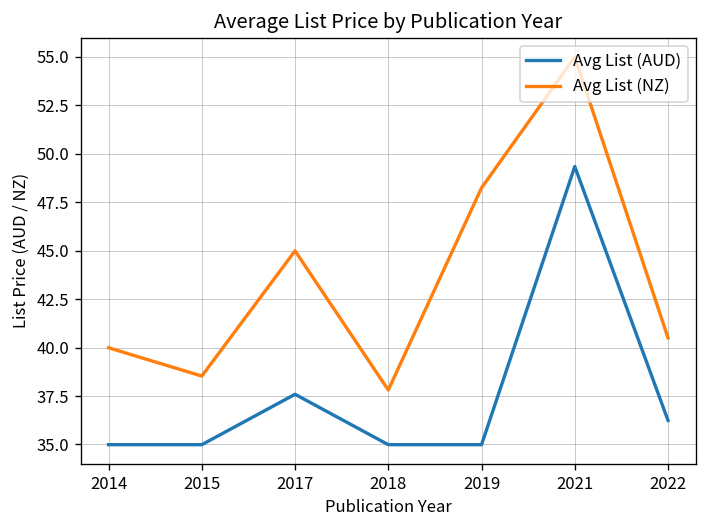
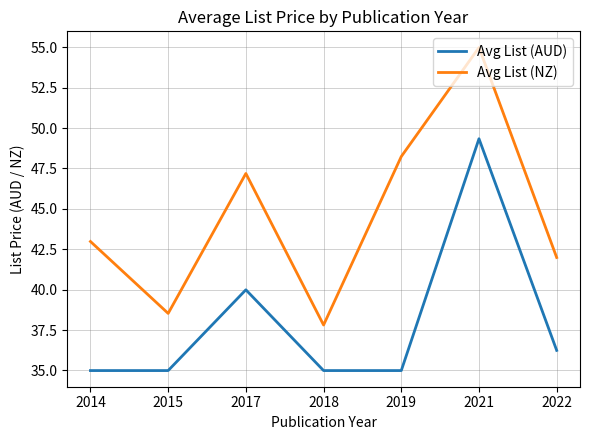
  {
    "Avg List (AUD)": {
      "2014": 35.0,
      "2015": 35.0,
-     "2017": 37.6,
+     "2017": 40.0,
      "2018": 35.0,
      "2019": 35.0,
      "2021": 49.3,
      "2022": 36.2
    },
    "Avg List (NZ)": {
-     "2014": 40.0,
+     "2014": 43.0,
      "2015": 38.5,
-     "2017": 45.0,
+     "2017": 47.2,
      "2018": 37.8,
      "2019": 48.2,
-     "2022": 40.5
+     "2022": 42.0
    }
  }
